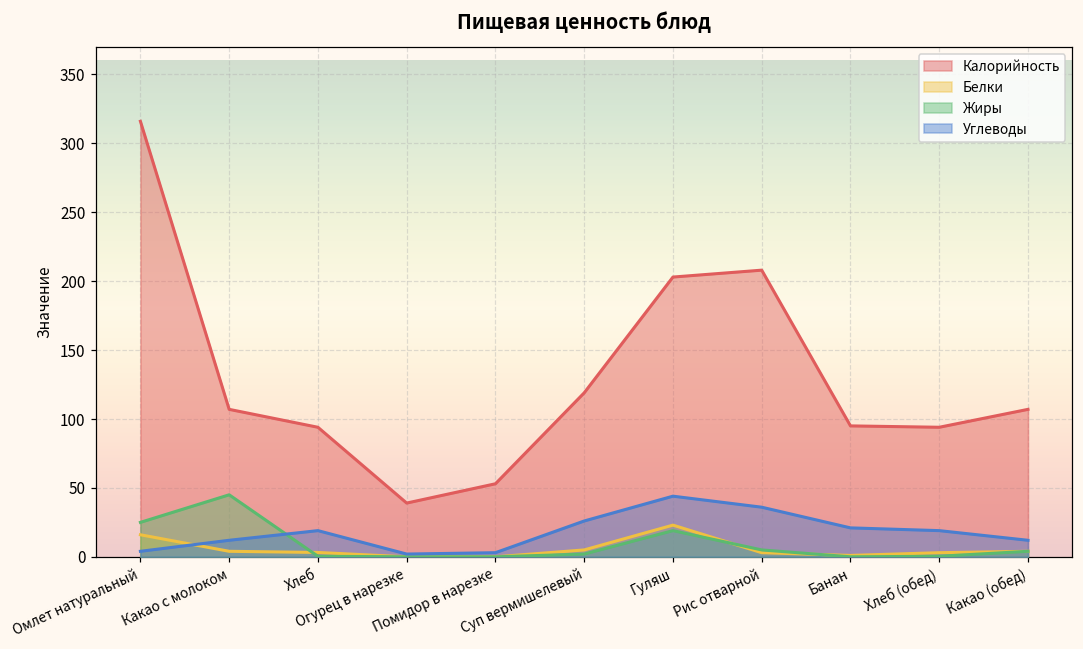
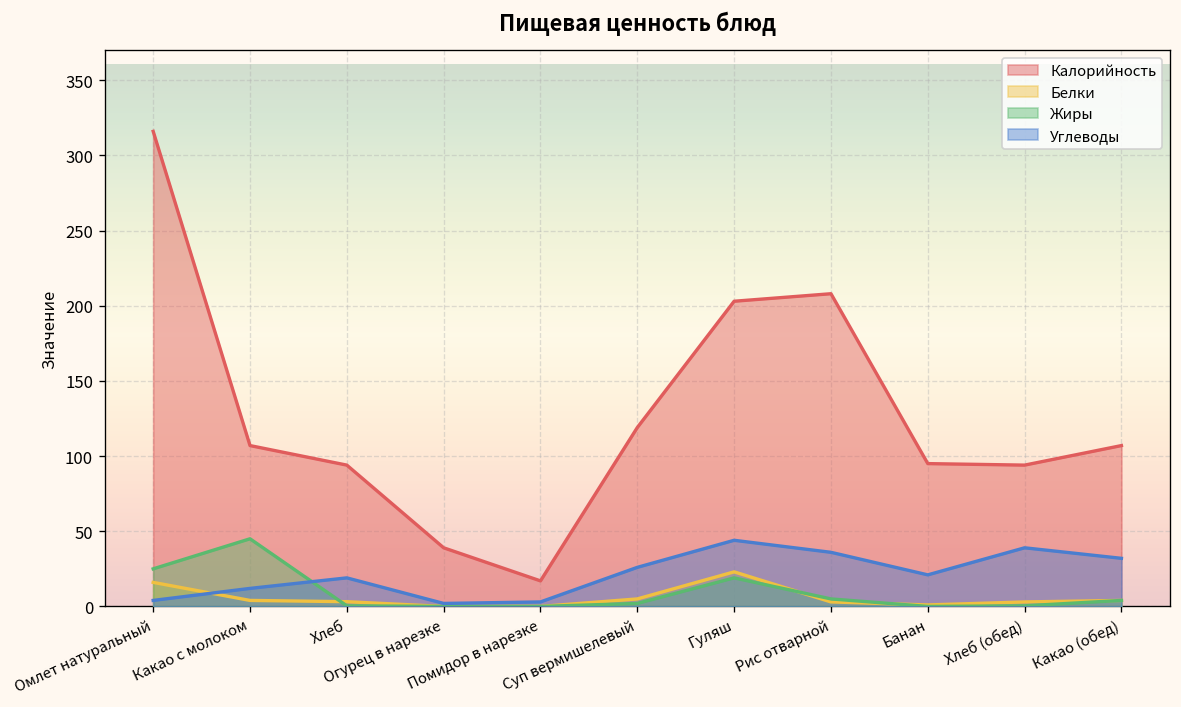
  {
    "Калорийность": {
      "Омлет натуральный": 316,
      "Какао с молоком": 107,
      "Хлеб": 94,
      "Огурец в нарезке": 39,
-     "Помидор в нарезке": 53,
+     "Помидор в нарезке": 17,
      "Суп вермишелевый": 119,
      "Гуляш": 203,
      "Рис отварной": 208,
      "Банан": 95,
      "Хлеб (обед)": 94,
      "Какао (обед)": 107
    },
    "Белки": {
      "Омлет натуральный": 16,
      "Какао с молоком": 4,
      "Хлеб": 3,
      "Суп вермишелевый": 5,
      "Гуляш": 23,
      "Хлеб (обед)": 3
    },
    "Жиры": {
      "Омлет натуральный": 25,
      "Какао с молоком": 45,
      "Хлеб": 0,
      "Суп вермишелевый": 2,
      "Гуляш": 19,
      "Хлеб (обед)": 0
    },
    "Углеводы": {
      "Омлет натуральный": 4,
      "Какао с молоком": 12,
      "Хлеб": 19,
      "Помидор в нарезке": 3,
      "Суп вермишелевый": 26,
      "Гуляш": 44,
      "Рис отварной": 36,
      "Банан": 21,
-     "Хлеб (обед)": 19,
-     "Какао (обед)": 12
+     "Хлеб (обед)": 39,
+     "Какао (обед)": 32
    }
  }
